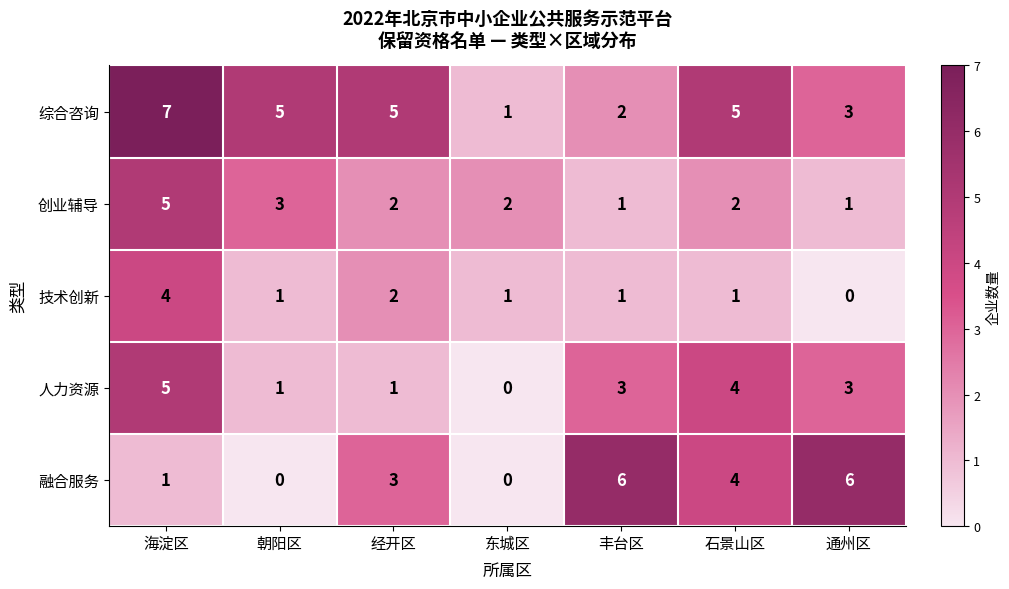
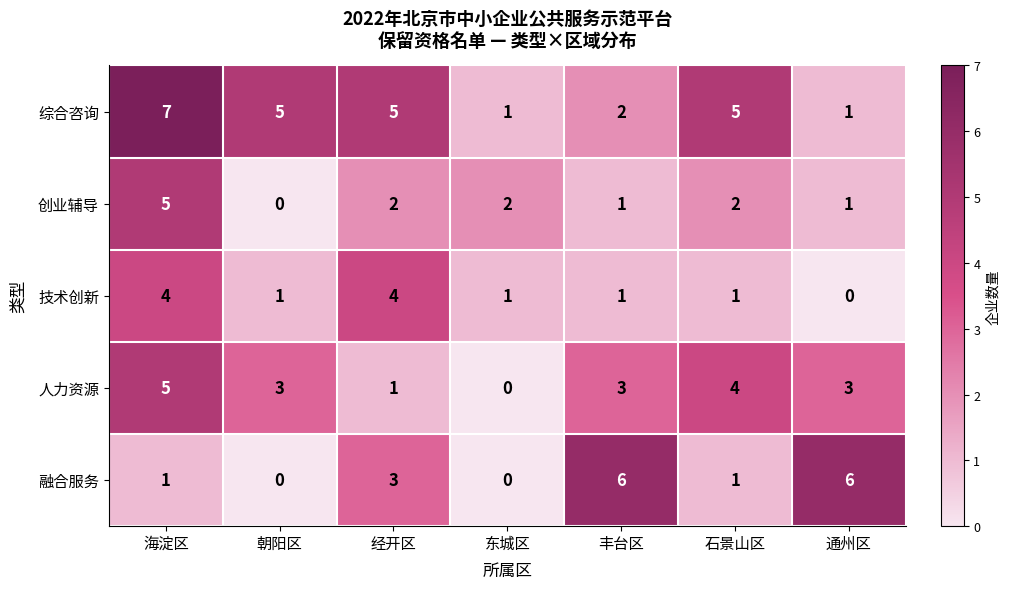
  {
    "综合咨询": {
      "海淀区": 7,
      "朝阳区": 5,
      "经开区": 5,
      "东城区": 1,
      "丰台区": 2,
      "石景山区": 5,
-     "通州区": 3
+     "通州区": 1
    },
    "创业辅导": {
      "海淀区": 5,
-     "朝阳区": 3,
+     "朝阳区": 0,
      "经开区": 2,
      "东城区": 2,
      "丰台区": 1,
      "石景山区": 2,
      "通州区": 1
    },
    "技术创新": {
      "海淀区": 4,
      "朝阳区": 1,
-     "经开区": 2,
+     "经开区": 4,
      "东城区": 1,
      "丰台区": 1,
      "石景山区": 1,
      "通州区": 0
    },
    "人力资源": {
      "海淀区": 5,
-     "朝阳区": 1,
+     "朝阳区": 3,
      "经开区": 1,
      "东城区": 0,
      "丰台区": 3,
      "石景山区": 4,
      "通州区": 3
    },
    "融合服务": {
      "海淀区": 1,
      "朝阳区": 0,
      "经开区": 3,
      "东城区": 0,
      "丰台区": 6,
-     "石景山区": 4,
+     "石景山区": 1,
      "通州区": 6
    }
  }
